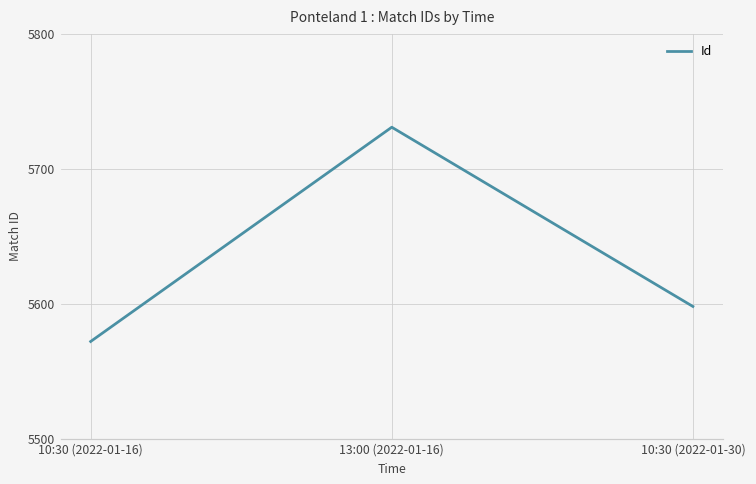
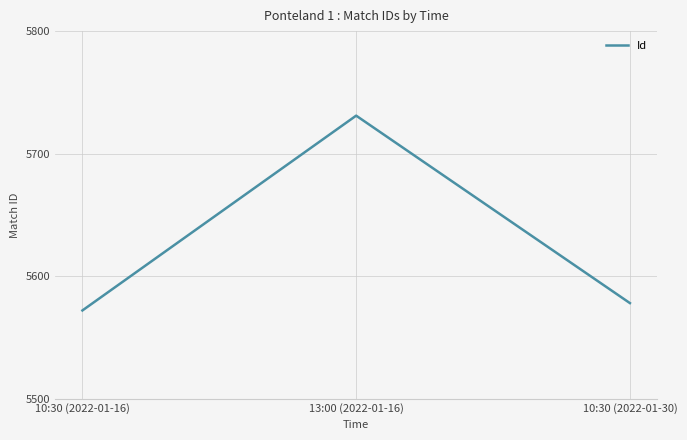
  {
    "10:30 (2022-01-16)": 5572,
    "13:00 (2022-01-16)": 5731,
-   "10:30 (2022-01-30)": 5598
+   "10:30 (2022-01-30)": 5578
  }
